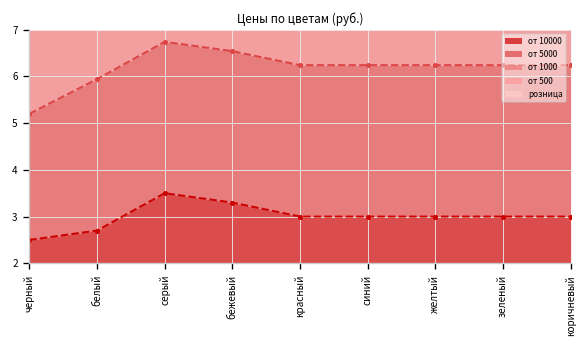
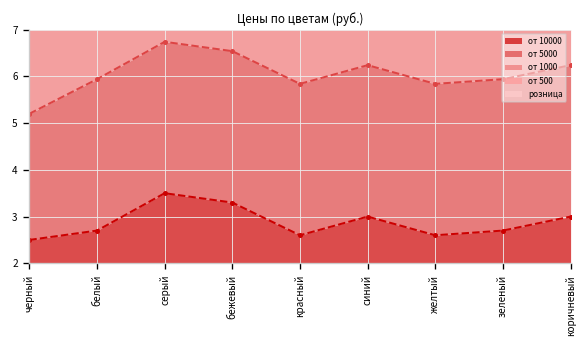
  {
    "от 10000": {
      "черный": 2.5,
      "белый": 2.7,
      "серый": 3.5,
      "бежевый": 3.3,
-     "красный": 3.0,
+     "красный": 2.6,
      "синий": 3.0,
-     "желтый": 3.0,
-     "зеленый": 3.0,
+     "желтый": 2.6,
+     "зеленый": 2.7,
      "коричневый": 3.0
    },
    "от 5000": {
      "черный": 2.7,
      "белый": 3.2,
      "серый": 3.2,
      "бежевый": 3.2,
      "красный": 3.2,
      "синий": 3.2,
      "желтый": 3.2,
      "коричневый": 3.2
    }
  }
